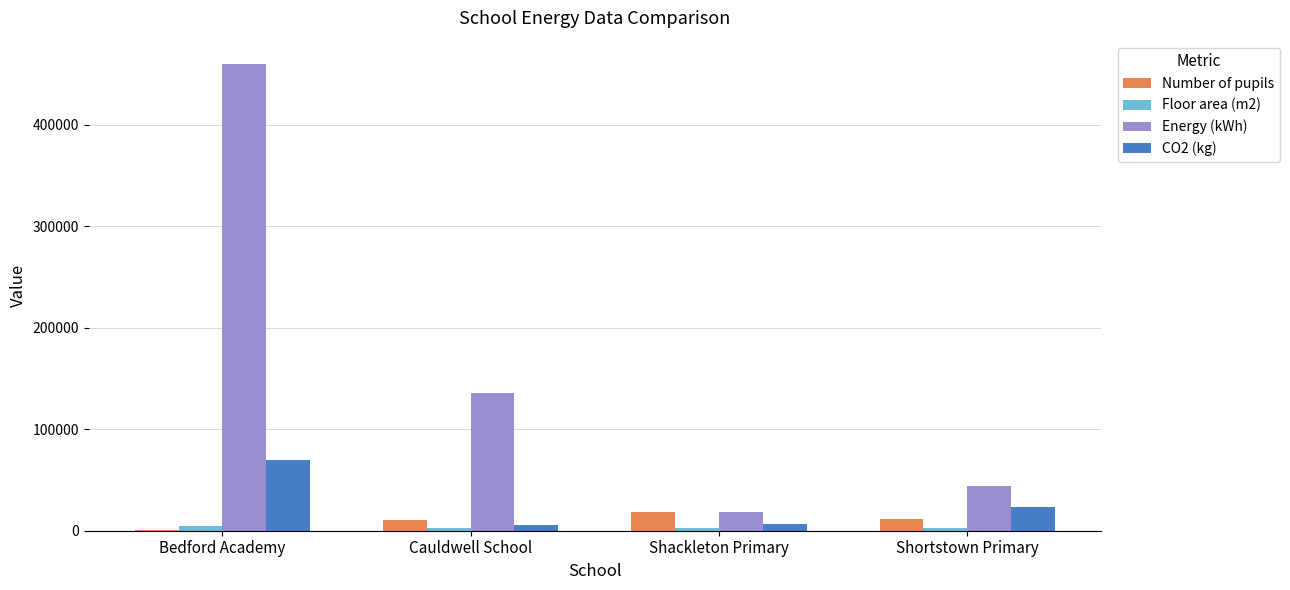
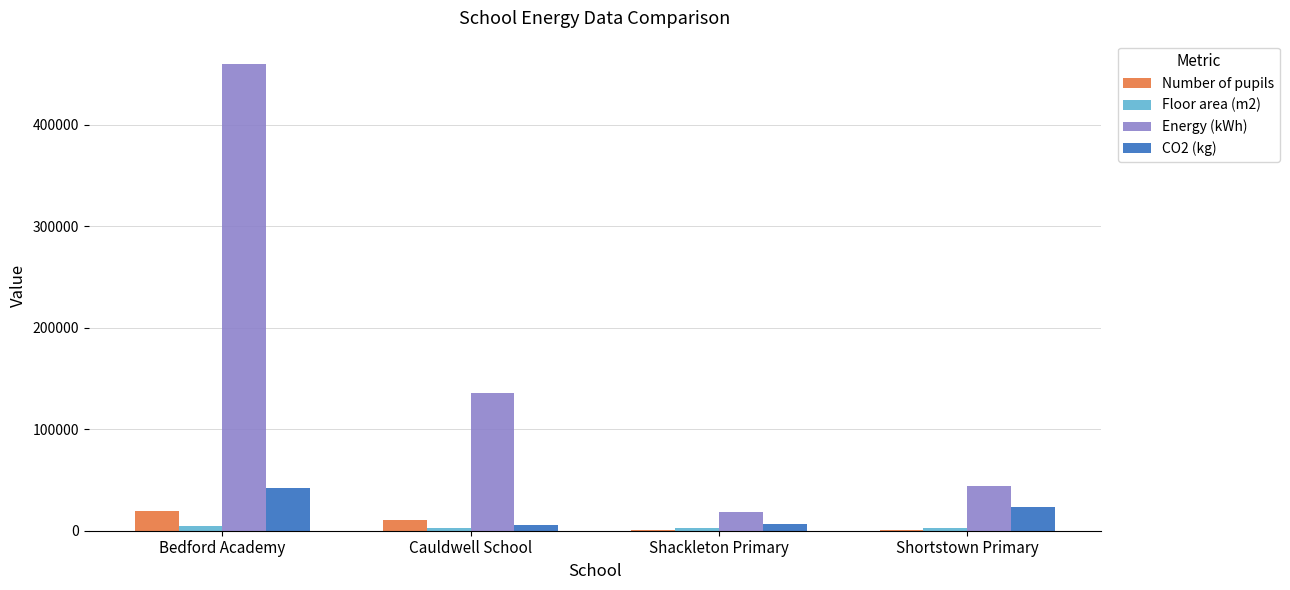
  {
    "Number of pupils": {
-     "Bedford Academy": 1000,
+     "Bedford Academy": 19000,
      "Cauldwell School": 10000,
-     "Shackleton Primary": 18000,
-     "Shortstown Primary": 11000
+     "Shackleton Primary": 0,
+     "Shortstown Primary": 0
    },
    "Floor area (m2)": {
      "Bedford Academy": 5000,
      "Shortstown Primary": 3000
    },
    "Energy (kWh)": {
      "Bedford Academy": 460000,
      "Cauldwell School": 136000,
      "Shackleton Primary": 18000,
      "Shortstown Primary": 44000
    },
    "CO2 (kg)": {
-     "Bedford Academy": 70000,
+     "Bedford Academy": 42000,
      "Cauldwell School": 5000,
      "Shackleton Primary": 7000,
      "Shortstown Primary": 24000
    }
  }
